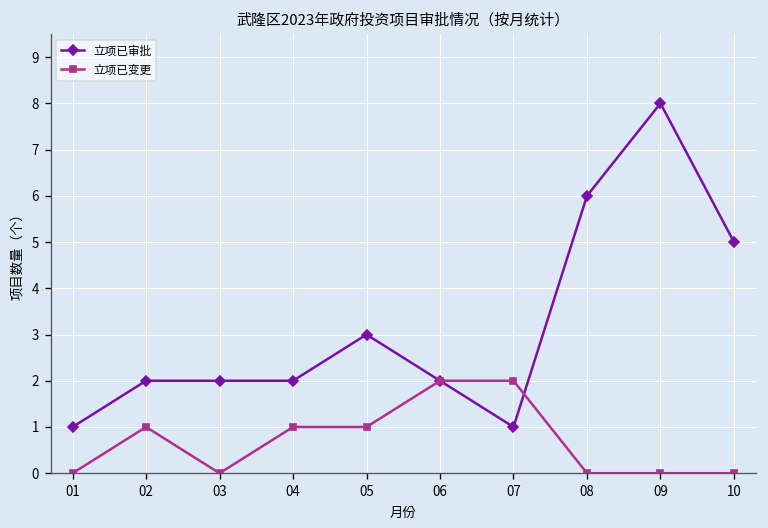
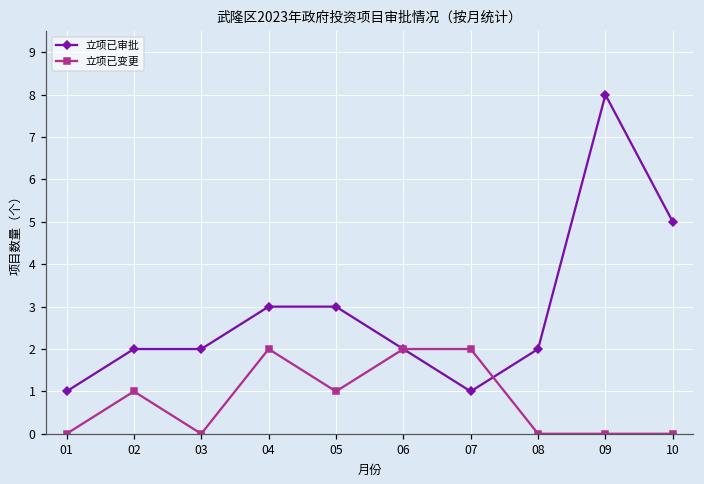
  {
    "立项已审批": {
      "01": 1,
      "02": 2,
      "03": 2,
-     "04": 2,
+     "04": 3,
      "05": 3,
      "07": 1,
-     "08": 6,
+     "08": 2,
      "09": 8,
      "10": 5
    },
    "立项已变更": {
      "01": 0,
      "02": 1,
      "03": 0,
-     "04": 1,
+     "04": 2,
      "05": 1,
      "07": 2,
      "08": 0,
      "09": 0,
      "10": 0
    }
  }
